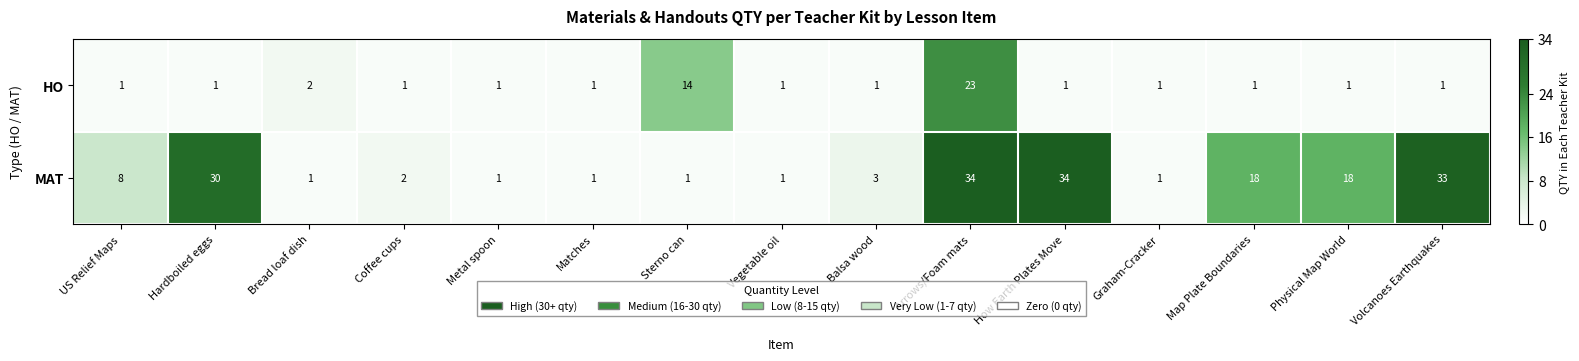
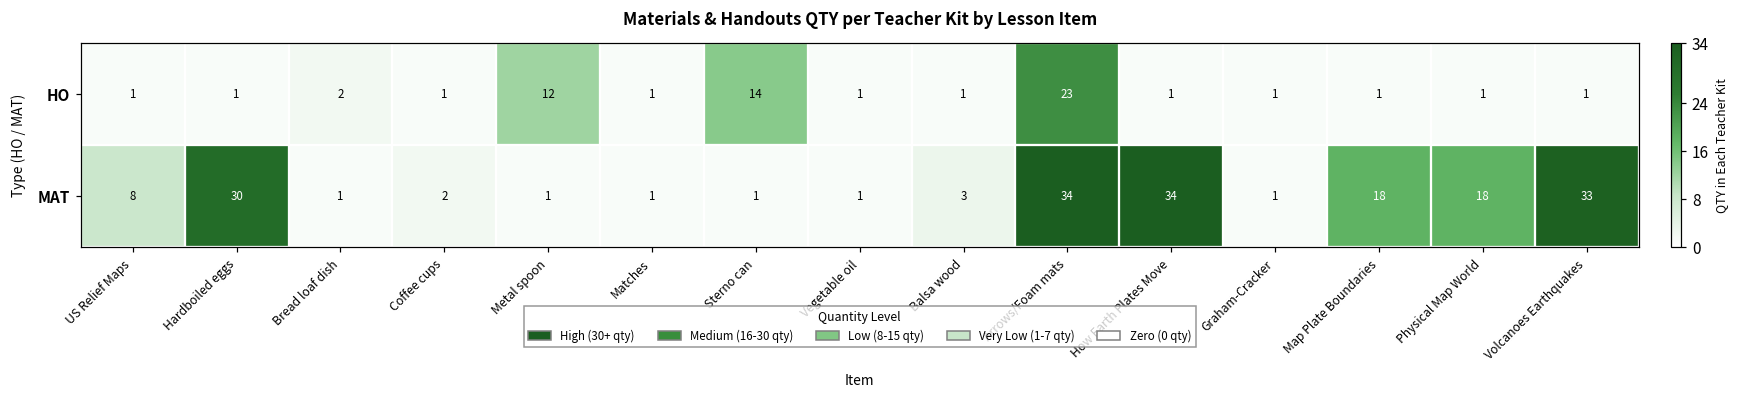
  {
    "HO": {
      "US Relief Maps": 1,
      "Hardboiled eggs": 1,
      "Bread loaf dish": 2,
      "Coffee cups": 1,
-     "Metal spoon": 1,
+     "Metal spoon": 12,
      "Matches": 1,
      "Sterno can": 14,
      "Vegetable oil": 1,
      "Balsa wood": 1,
      "Arrows/Foam mats": 23,
      "How Earth Plates Move": 1,
      "Graham-Cracker": 1,
      "Map Plate Boundaries": 1,
      "Physical Map World": 1,
      "Volcanoes Earthquakes": 1
    },
    "MAT": {
      "US Relief Maps": 8,
      "Hardboiled eggs": 30,
      "Bread loaf dish": 1,
      "Coffee cups": 2,
      "Metal spoon": 1,
      "Matches": 1,
      "Sterno can": 1,
      "Vegetable oil": 1,
      "Balsa wood": 3,
      "Arrows/Foam mats": 34,
      "How Earth Plates Move": 34,
      "Graham-Cracker": 1,
      "Map Plate Boundaries": 18,
      "Physical Map World": 18,
      "Volcanoes Earthquakes": 33
    }
  }
